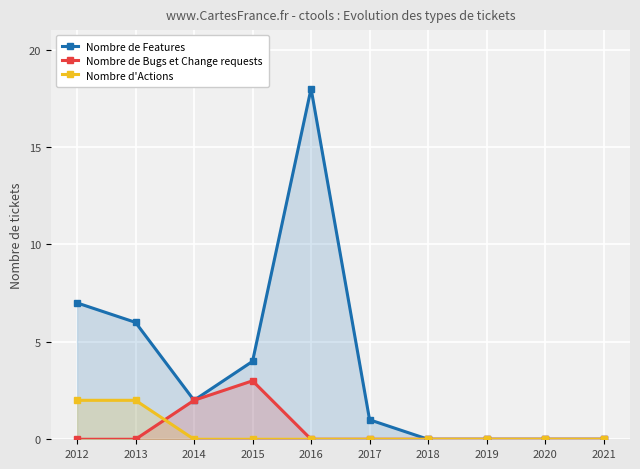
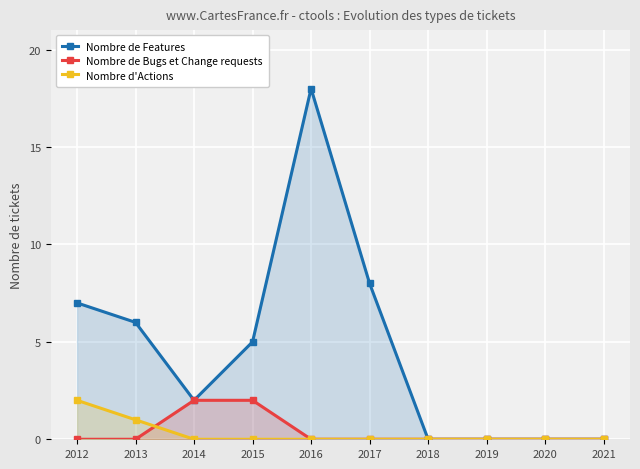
  {
    "Nombre de Features": {
      "2012": 7,
      "2013": 6,
-     "2015": 4,
+     "2015": 5,
      "2016": 18,
-     "2017": 1
+     "2017": 8
    },
    "Nombre de Bugs et Change requests": {
      "2012": 0,
      "2013": 0,
-     "2015": 3
+     "2015": 2
    },
    "Nombre d'Actions": {
      "2012": 2,
-     "2013": 2,
+     "2013": 1,
      "2014": 0,
      "2015": 0
    }
  }
